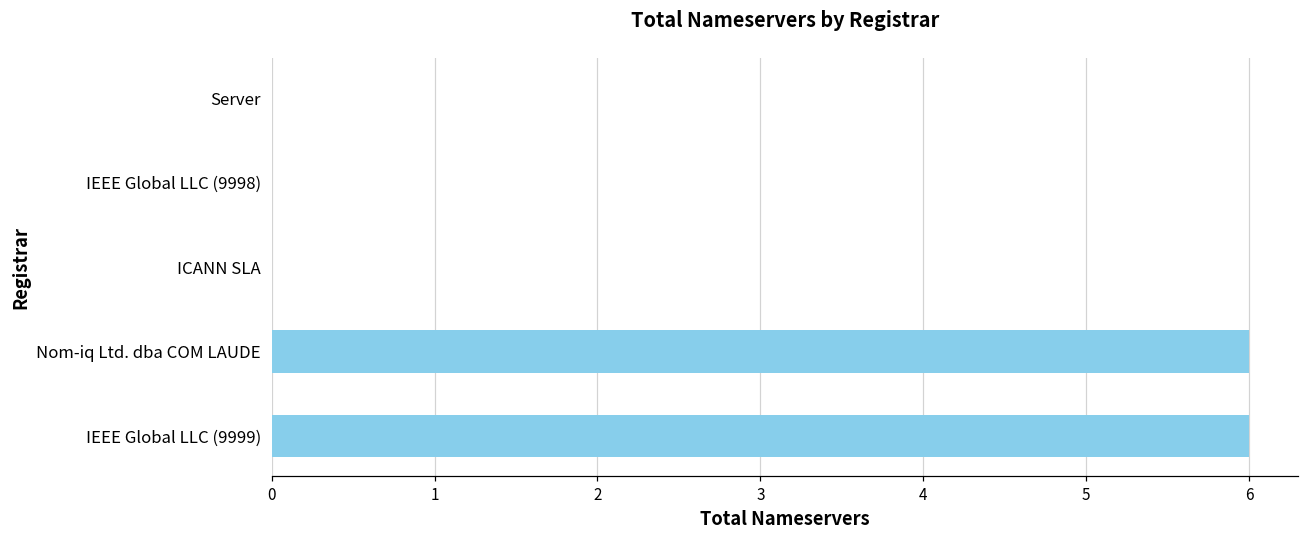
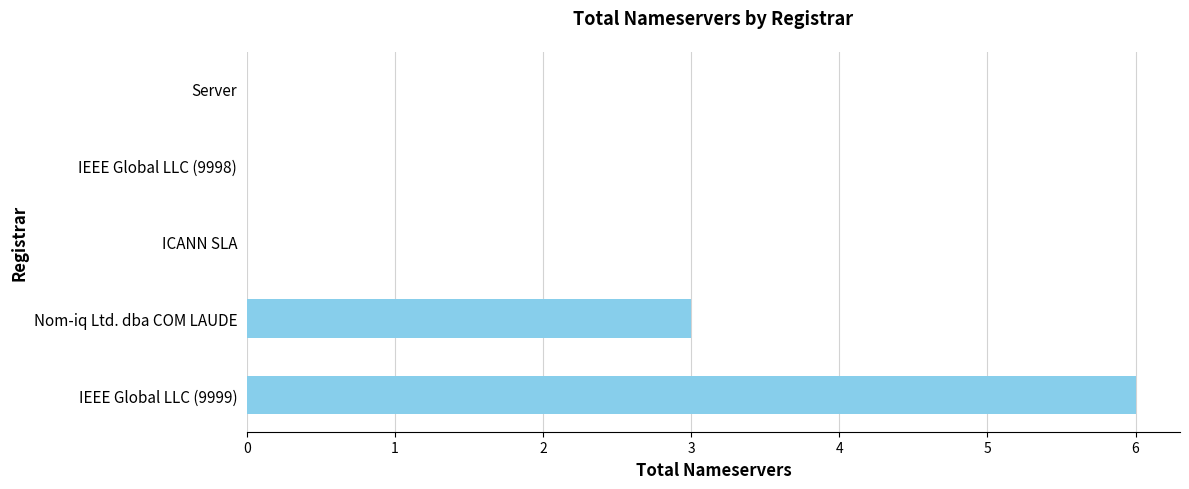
  {
    "Server": 0,
    "IEEE Global LLC (9998)": 0,
    "ICANN SLA": 0,
-   "Nom-iq Ltd. dba COM LAUDE": 6,
+   "Nom-iq Ltd. dba COM LAUDE": 3,
    "IEEE Global LLC (9999)": 6
  }
